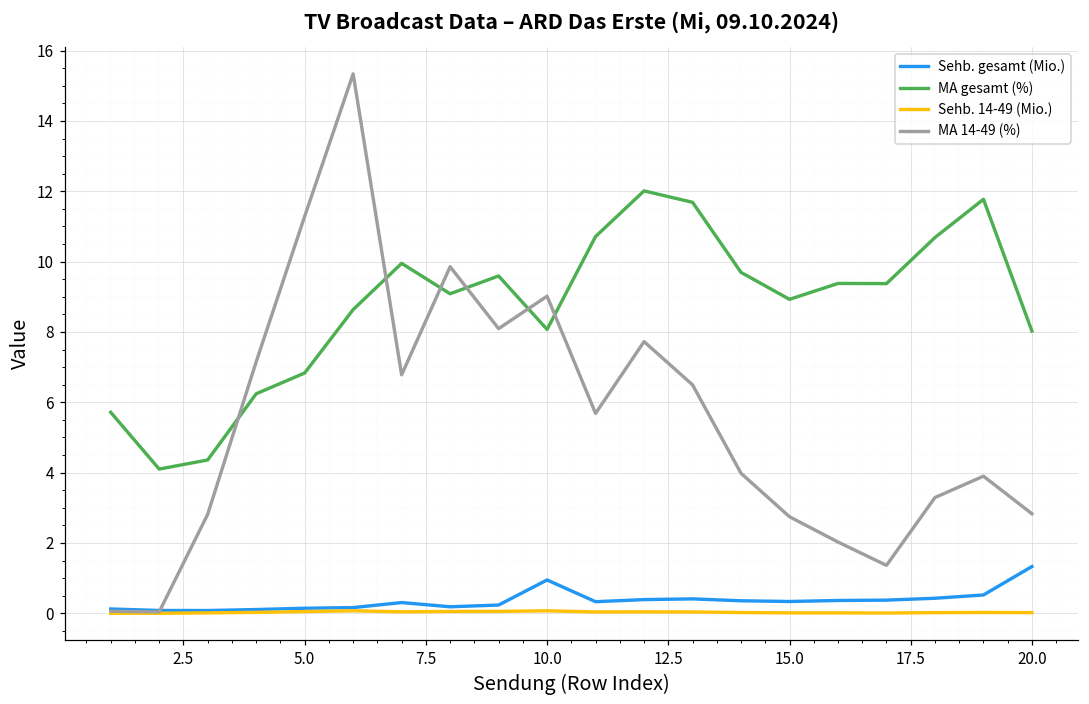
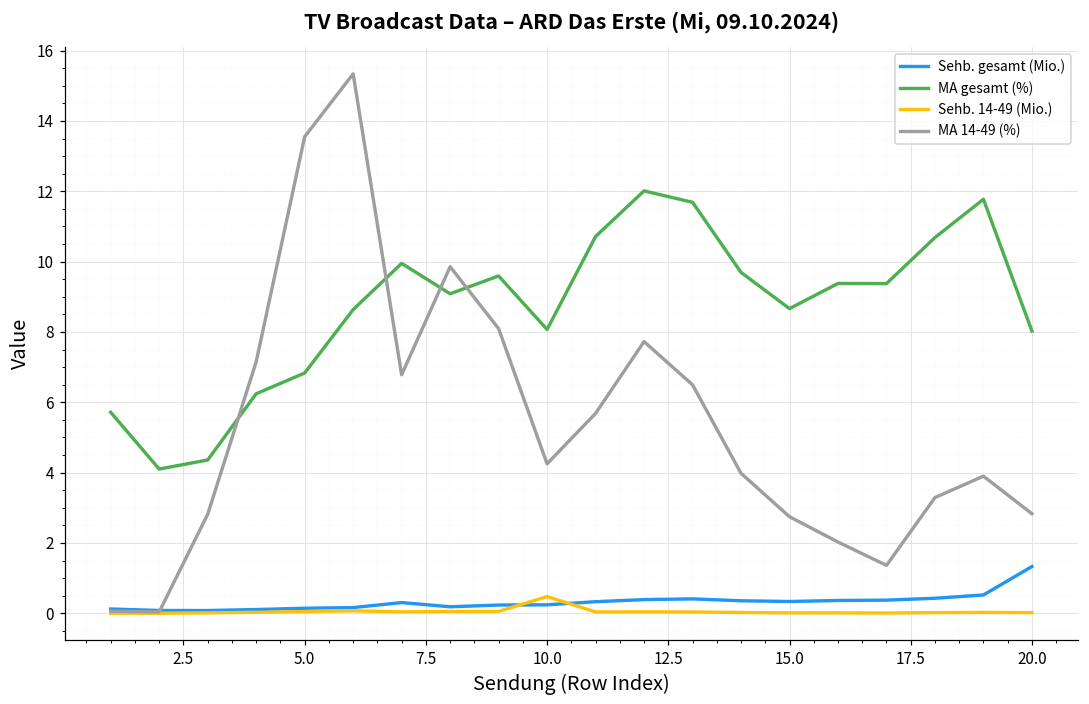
  {
    "Sehb. gesamt (Mio.)": {
      "5.0": 0.1,
-     "10.0": 0.9,
+     "10.0": 0.2,
      "15.0": 0.3,
      "20.0": 1.3
    },
    "MA gesamt (%)": {
      "5.0": 6.8,
      "10.0": 8.1,
-     "15.0": 8.9,
+     "15.0": 8.7,
      "20.0": 8.0
    },
    "Sehb. 14-49 (Mio.)": {
      "5.0": 0.0,
-     "10.0": 0.1,
+     "10.0": 0.5,
      "15.0": 0.0,
      "20.0": 0.0
    },
    "MA 14-49 (%)": {
-     "5.0": 11.3,
-     "10.0": 9.0,
+     "5.0": 13.6,
+     "10.0": 4.3,
      "15.0": 2.7,
      "20.0": 2.8
    }
  }
